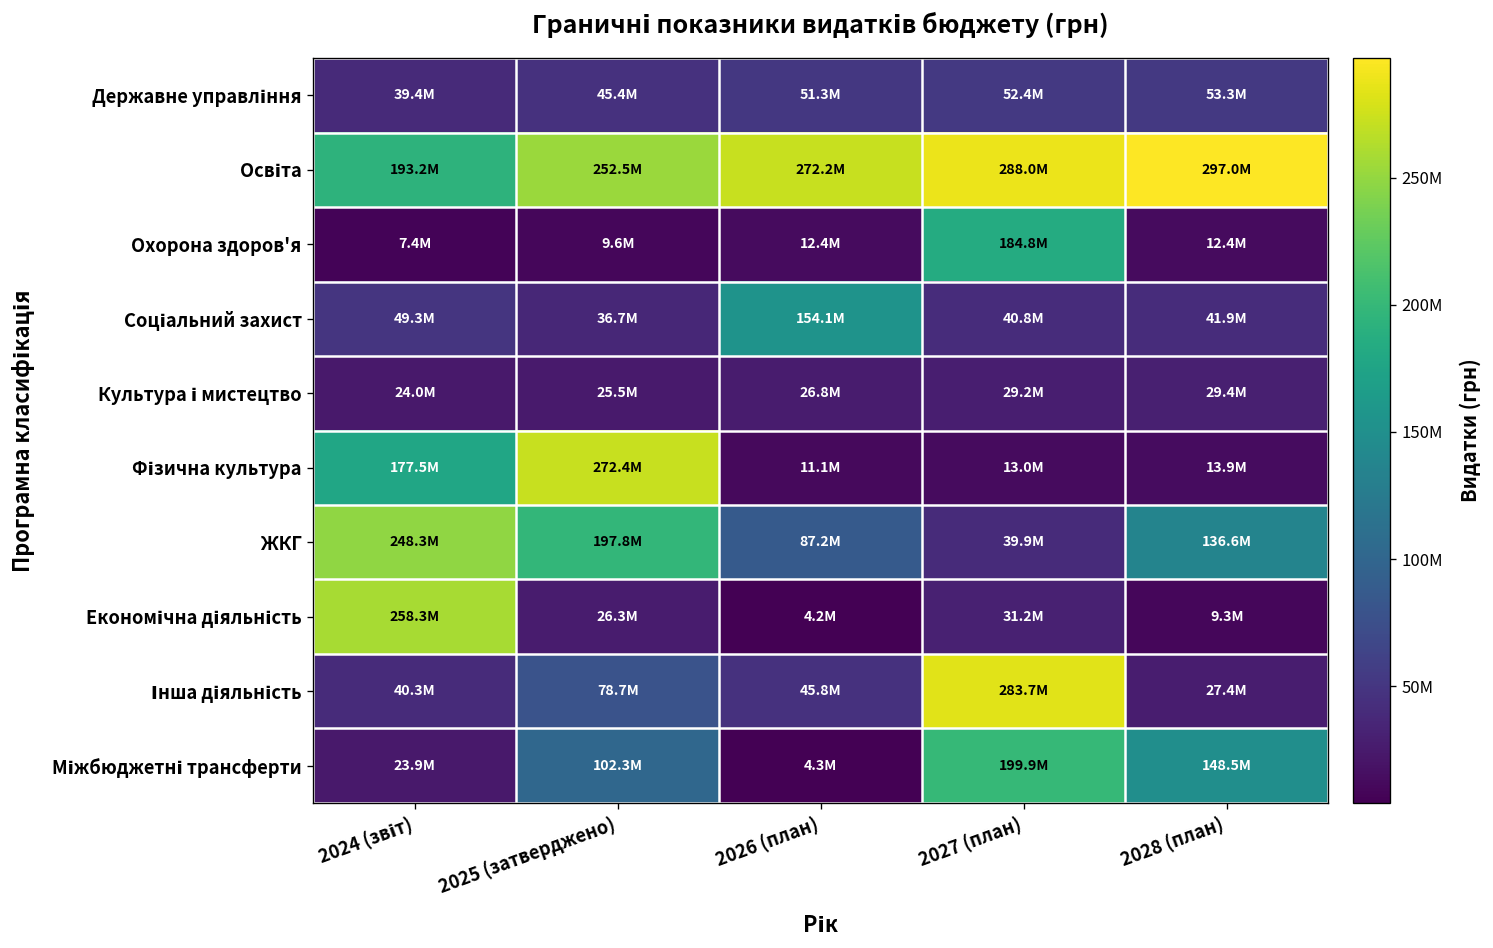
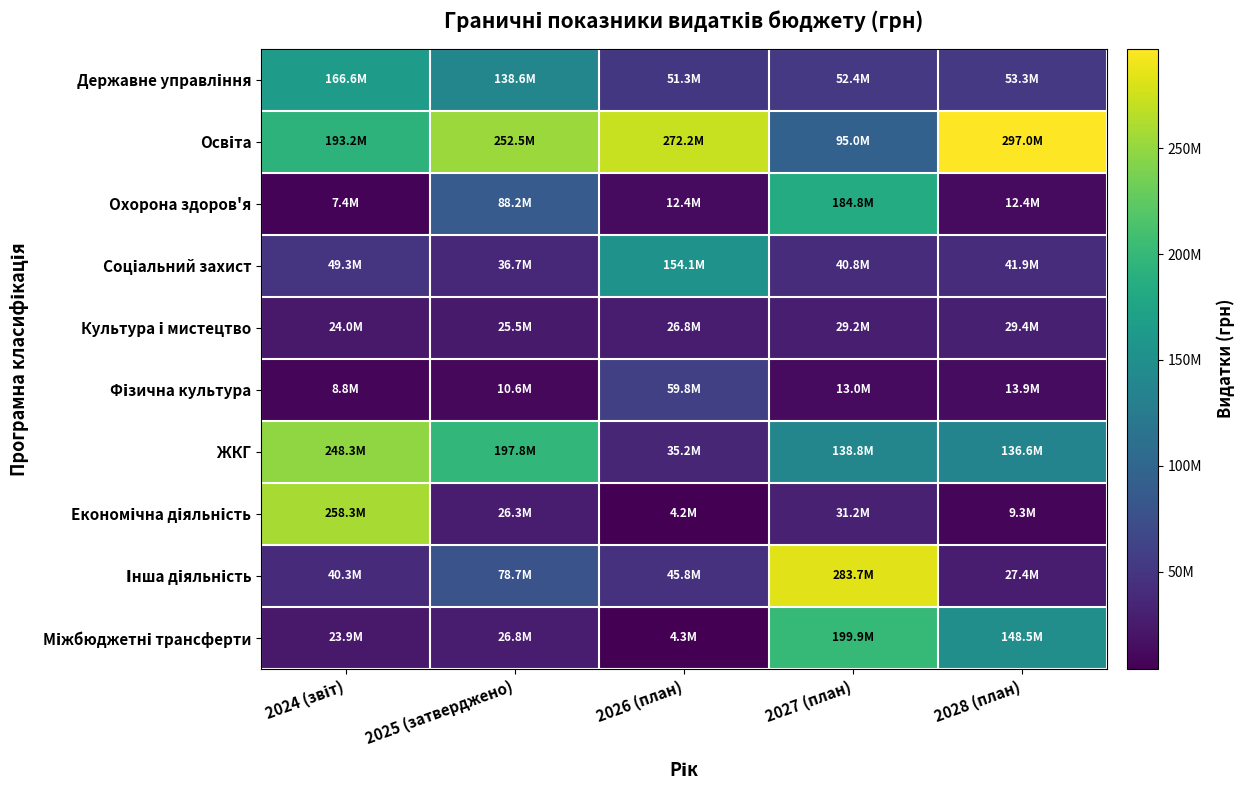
  {
    "Державне управління": {
-     "2024 (звіт)": "39.4M",
-     "2025 (затверджено)": "45.4M",
+     "2024 (звіт)": "166.6M",
+     "2025 (затверджено)": "138.6M",
      "2026 (план)": "51.3M",
      "2027 (план)": "52.4M",
      "2028 (план)": "53.3M"
    },
    "Освіта": {
      "2024 (звіт)": "193.2M",
      "2025 (затверджено)": "252.5M",
      "2026 (план)": "272.2M",
-     "2027 (план)": "288.0M",
+     "2027 (план)": "95.0M",
      "2028 (план)": "297.0M"
    },
    "Охорона здоров'я": {
      "2024 (звіт)": "7.4M",
-     "2025 (затверджено)": "9.6M",
+     "2025 (затверджено)": "88.2M",
      "2026 (план)": "12.4M",
      "2027 (план)": "184.8M",
      "2028 (план)": "12.4M"
    },
    "Соціальний захист": {
      "2024 (звіт)": "49.3M",
      "2025 (затверджено)": "36.7M",
      "2026 (план)": "154.1M",
      "2027 (план)": "40.8M",
      "2028 (план)": "41.9M"
    },
    "Культура і мистецтво": {
      "2024 (звіт)": "24.0M",
      "2025 (затверджено)": "25.5M",
      "2026 (план)": "26.8M",
      "2027 (план)": "29.2M",
      "2028 (план)": "29.4M"
    },
    "Фізична культура": {
-     "2024 (звіт)": "177.5M",
-     "2025 (затверджено)": "272.4M",
-     "2026 (план)": "11.1M",
+     "2024 (звіт)": "8.8M",
+     "2025 (затверджено)": "10.6M",
+     "2026 (план)": "59.8M",
      "2027 (план)": "13.0M",
      "2028 (план)": "13.9M"
    },
    "ЖКГ": {
      "2024 (звіт)": "248.3M",
      "2025 (затверджено)": "197.8M",
-     "2026 (план)": "87.2M",
-     "2027 (план)": "39.9M",
+     "2026 (план)": "35.2M",
+     "2027 (план)": "138.8M",
      "2028 (план)": "136.6M"
    },
    "Економічна діяльність": {
      "2024 (звіт)": "258.3M",
      "2025 (затверджено)": "26.3M",
      "2026 (план)": "4.2M",
      "2027 (план)": "31.2M",
      "2028 (план)": "9.3M"
    },
    "Інша діяльність": {
      "2024 (звіт)": "40.3M",
      "2025 (затверджено)": "78.7M",
      "2026 (план)": "45.8M",
      "2027 (план)": "283.7M",
      "2028 (план)": "27.4M"
    },
    "Міжбюджетні трансферти": {
      "2024 (звіт)": "23.9M",
-     "2025 (затверджено)": "102.3M",
+     "2025 (затверджено)": "26.8M",
      "2026 (план)": "4.3M",
      "2027 (план)": "199.9M",
      "2028 (план)": "148.5M"
    }
  }
